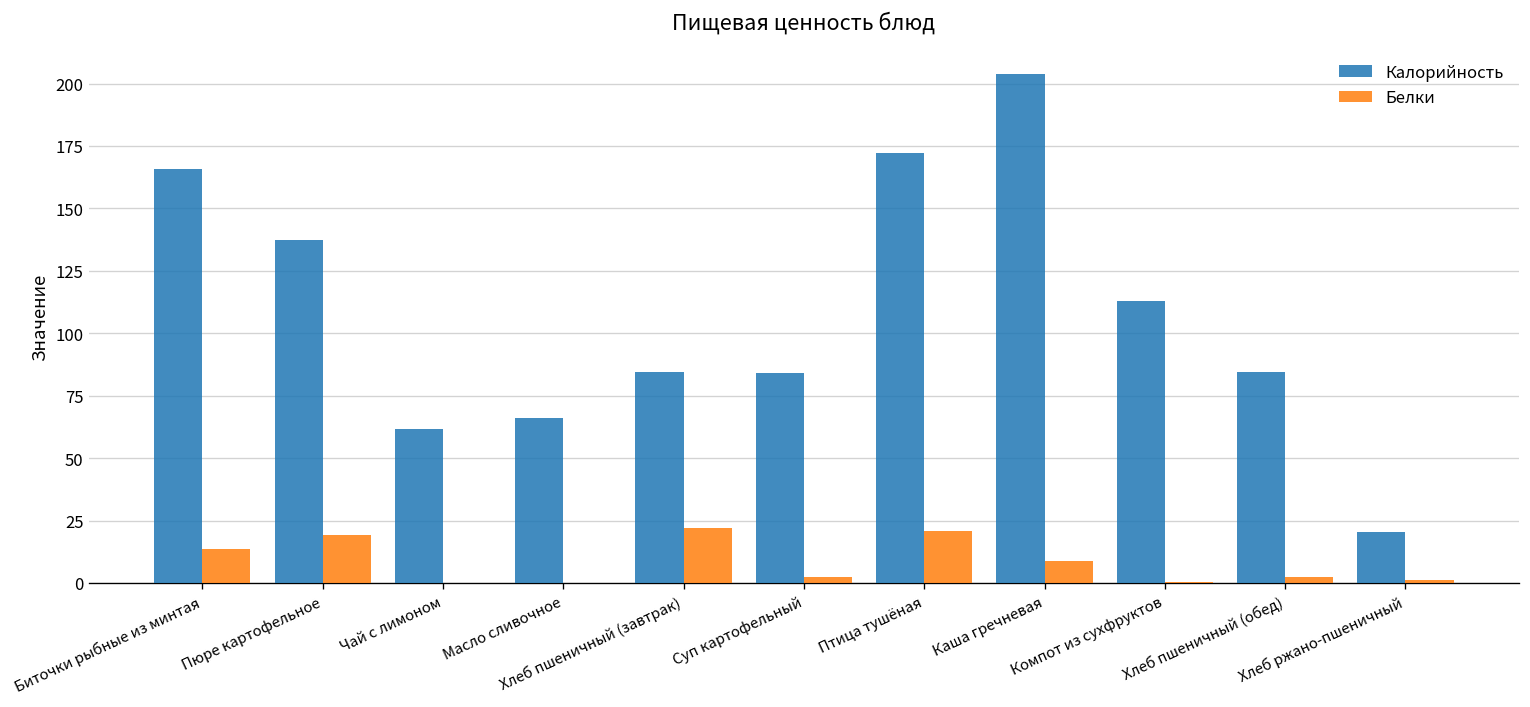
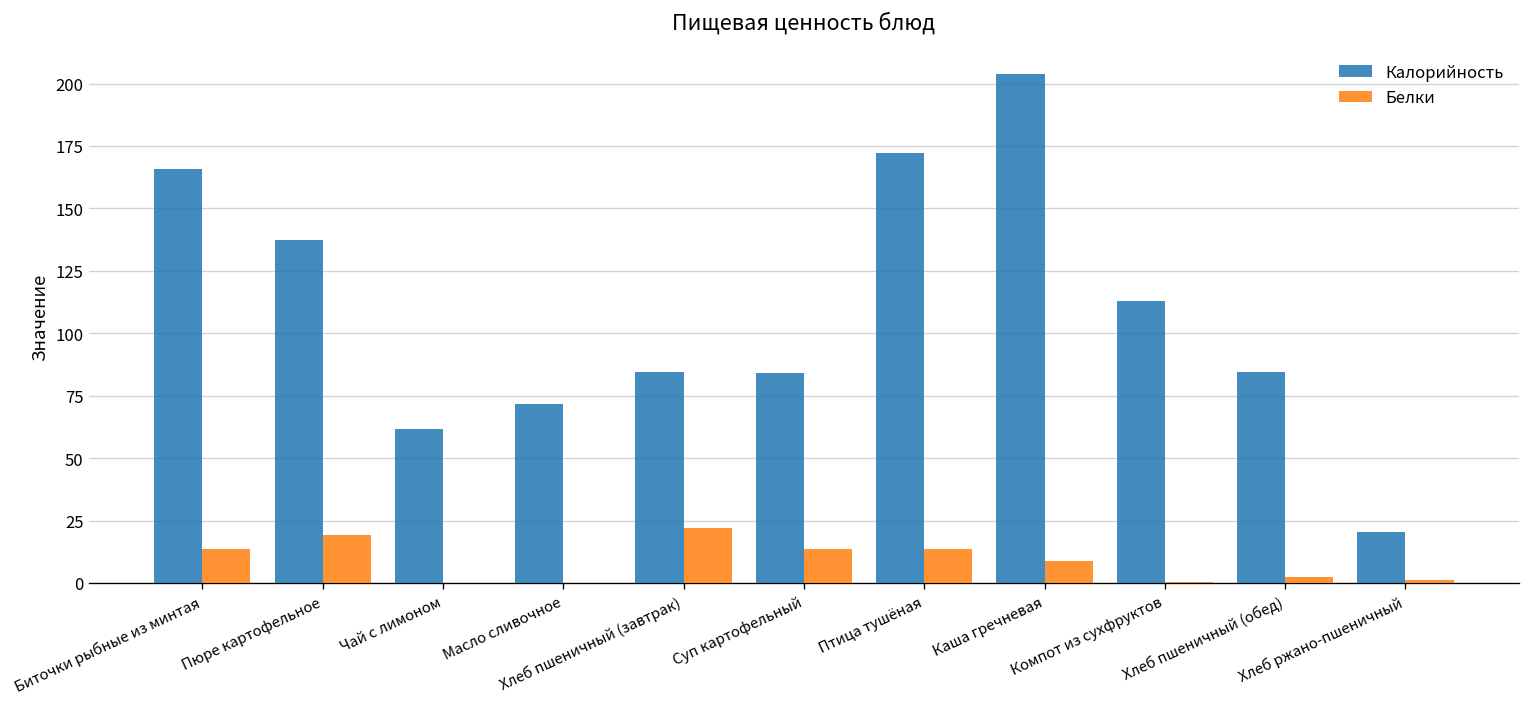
  {
    "Калорийность": {
      "Биточки рыбные из минтая": 166,
      "Пюре картофельное": 137,
      "Чай с лимоном": 62,
-     "Масло сливочное": 66,
+     "Масло сливочное": 72,
      "Хлеб пшеничный (завтрак)": 84,
      "Суп картофельный": 84,
      "Птица тушёная": 172,
      "Каша гречневая": 204,
      "Компот из сухфруктов": 113,
      "Хлеб пшеничный (обед)": 84,
      "Хлеб ржано-пшеничный": 20
    },
    "Белки": {
      "Биточки рыбные из минтая": 14,
      "Пюре картофельное": 19,
      "Хлеб пшеничный (завтрак)": 22,
-     "Суп картофельный": 2,
-     "Птица тушёная": 21,
+     "Суп картофельный": 14,
+     "Птица тушёная": 13,
      "Каша гречневая": 9,
      "Хлеб пшеничный (обед)": 3,
      "Хлеб ржано-пшеничный": 1
    }
  }
